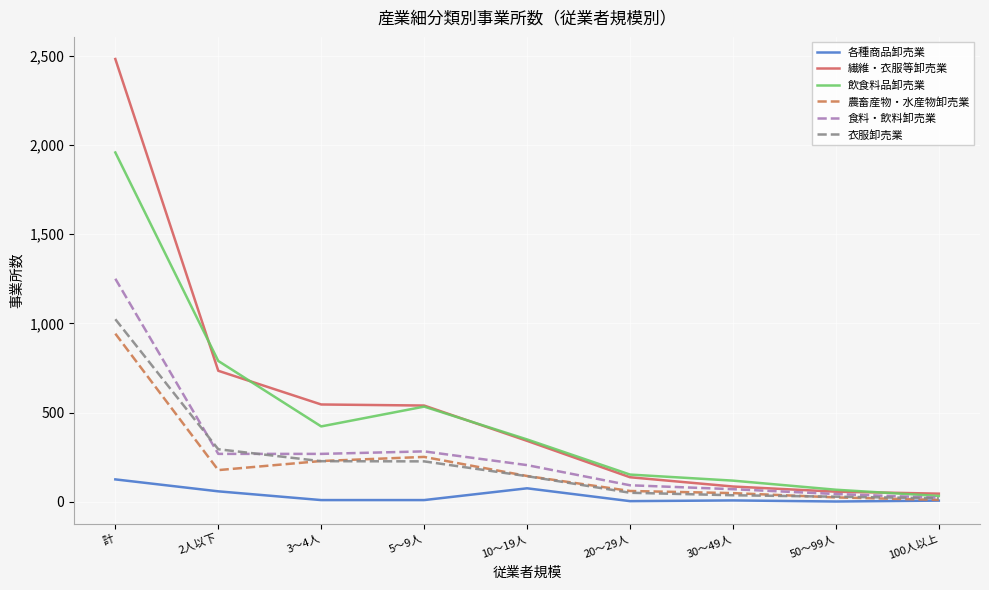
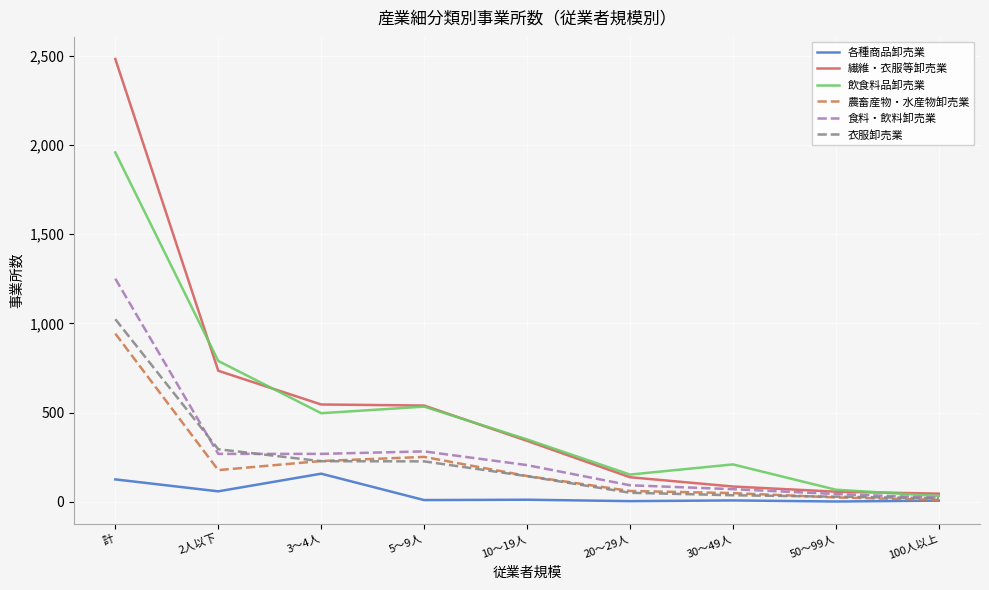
  {
    "各種商品卸売業": {
      "計": "130",
      "2人以下": "60",
-     "3～4人": "10",
+     "3～4人": "160",
      "5～9人": "10",
-     "10～19人": "80",
+     "10～19人": "10",
      "20～29人": "0",
      "30～49人": "10",
      "50～99人": "0"
    },
    "飲食料品卸売業": {
      "計": "1,960",
      "2人以下": "790",
-     "3～4人": "420",
+     "3～4人": "500",
      "20～29人": "150",
-     "30～49人": "120"
+     "30～49人": "210"
    }
  }
